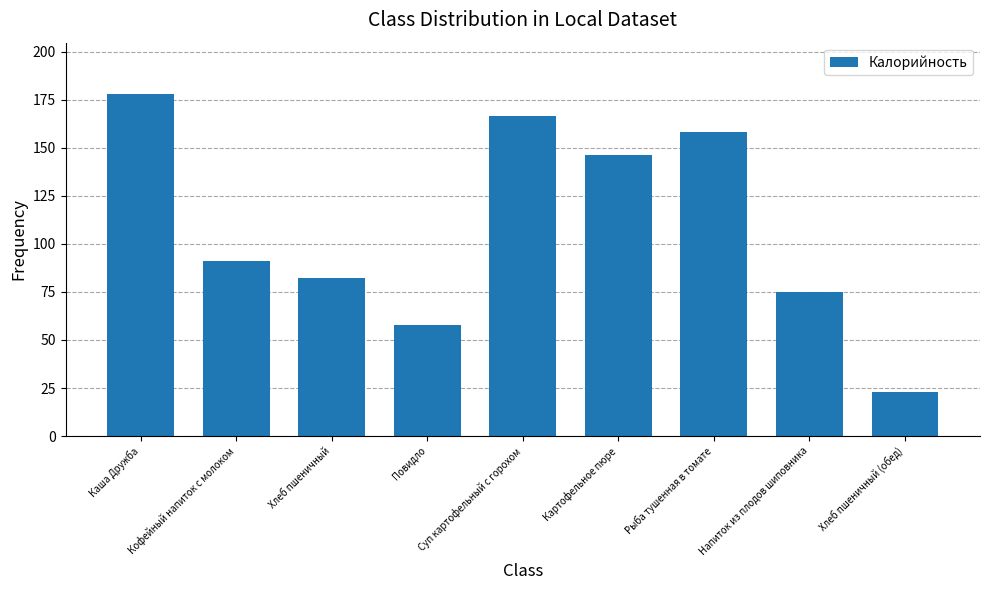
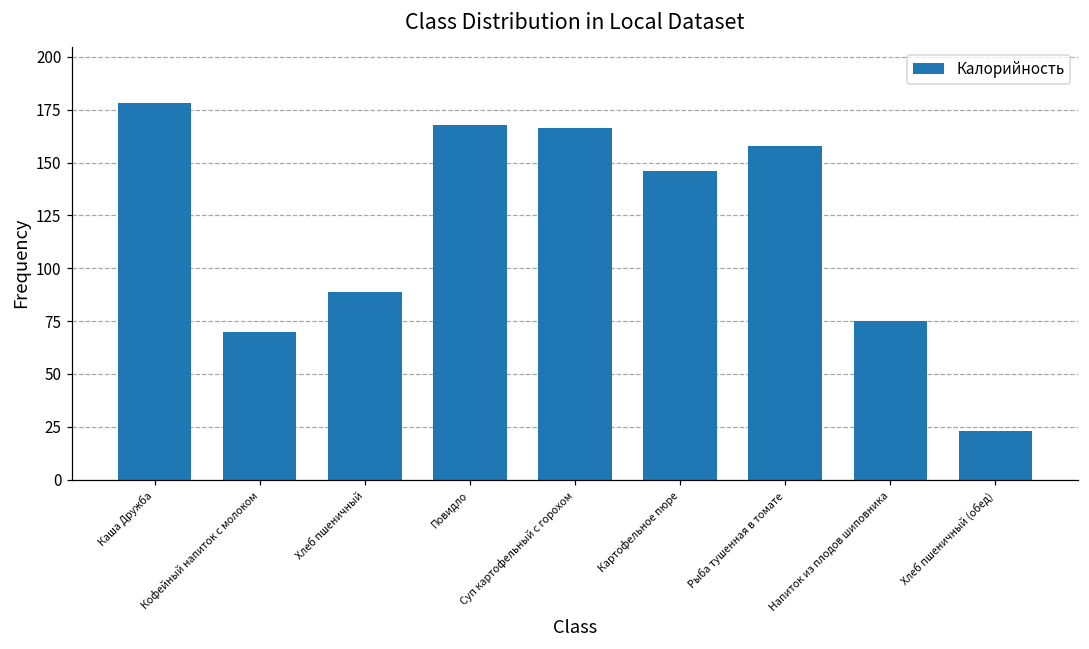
  {
    "Каша Дружба": 178,
-   "Кофейный напиток с молоком": 91,
-   "Хлеб пшеничный": 82,
-   "Повидло": 58,
+   "Кофейный напиток с молоком": 70,
+   "Хлеб пшеничный": 89,
+   "Повидло": 168,
    "Суп картофельный с горохом": 166,
    "Картофельное пюре": 146,
    "Рыба тушенная в томате": 158,
    "Напиток из плодов шиповника": 75,
    "Хлеб пшеничный (обед)": 23
  }
